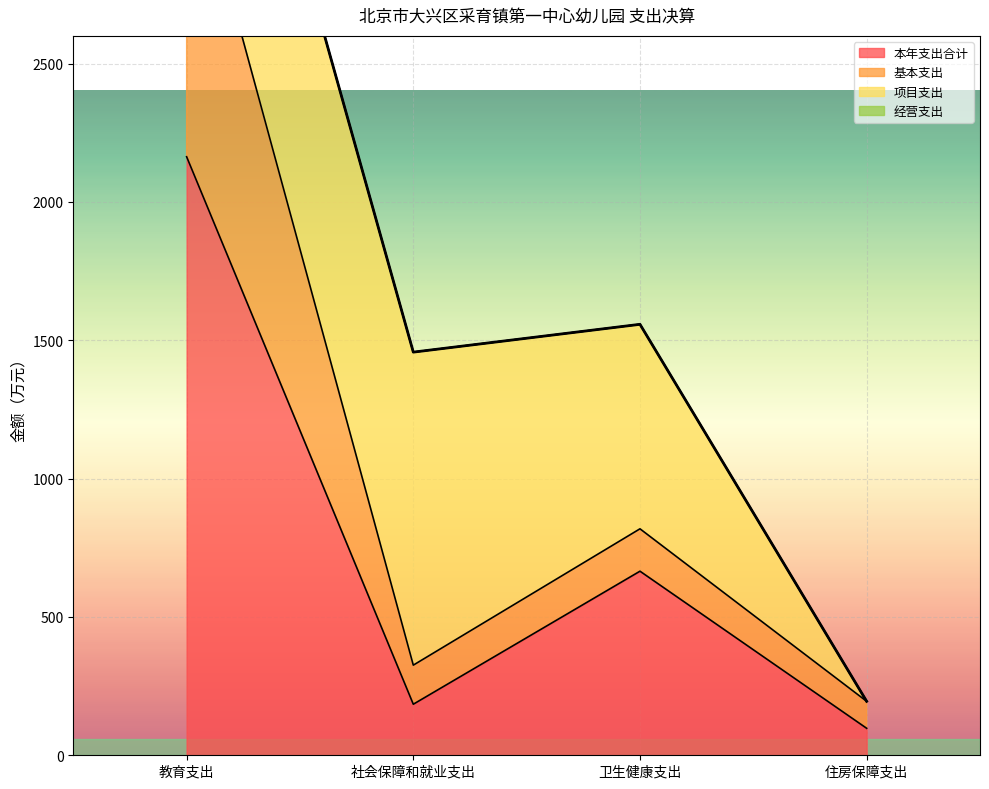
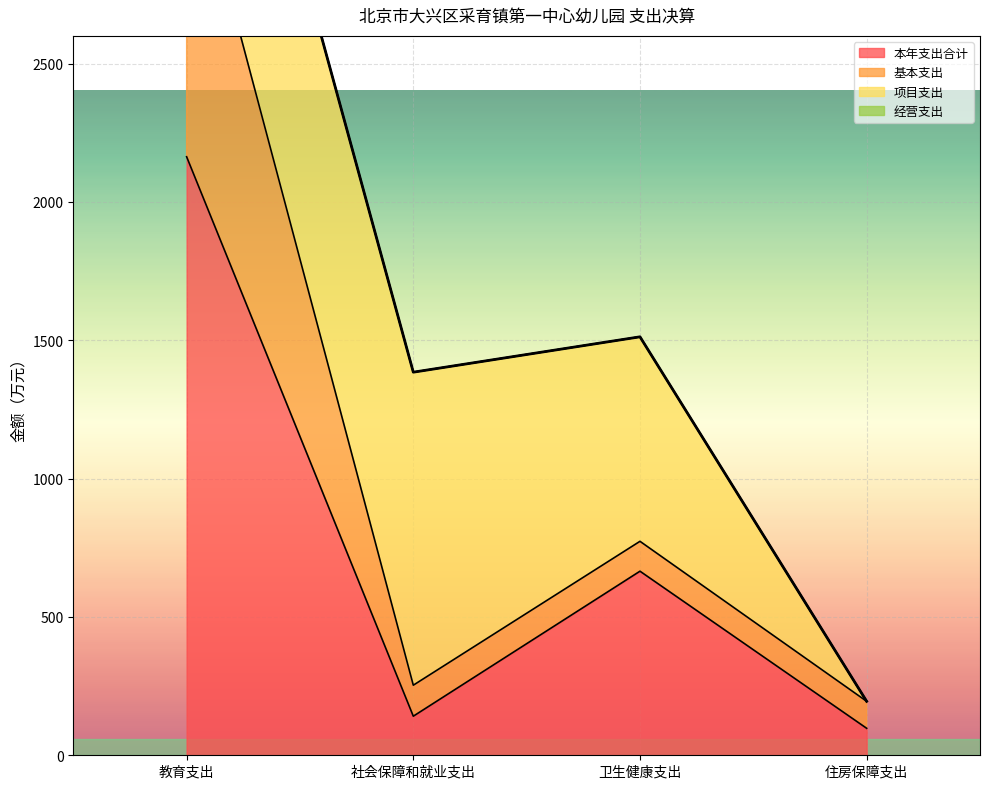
  {
    "本年支出合计": {
      "教育支出": 2160,
-     "社会保障和就业支出": 180,
+     "社会保障和就业支出": 140,
      "卫生健康支出": 670,
      "住房保障支出": 100
    },
    "基本支出": {
-     "社会保障和就业支出": 140,
-     "卫生健康支出": 150
+     "社会保障和就业支出": 110,
+     "卫生健康支出": 110
    }
  }
